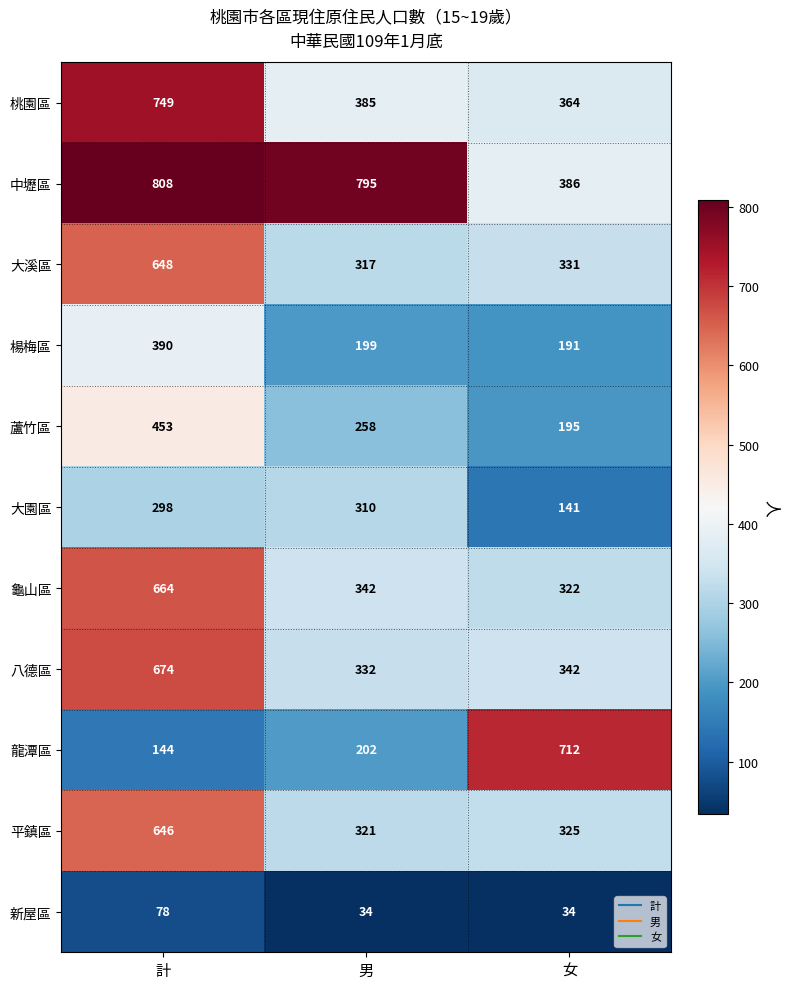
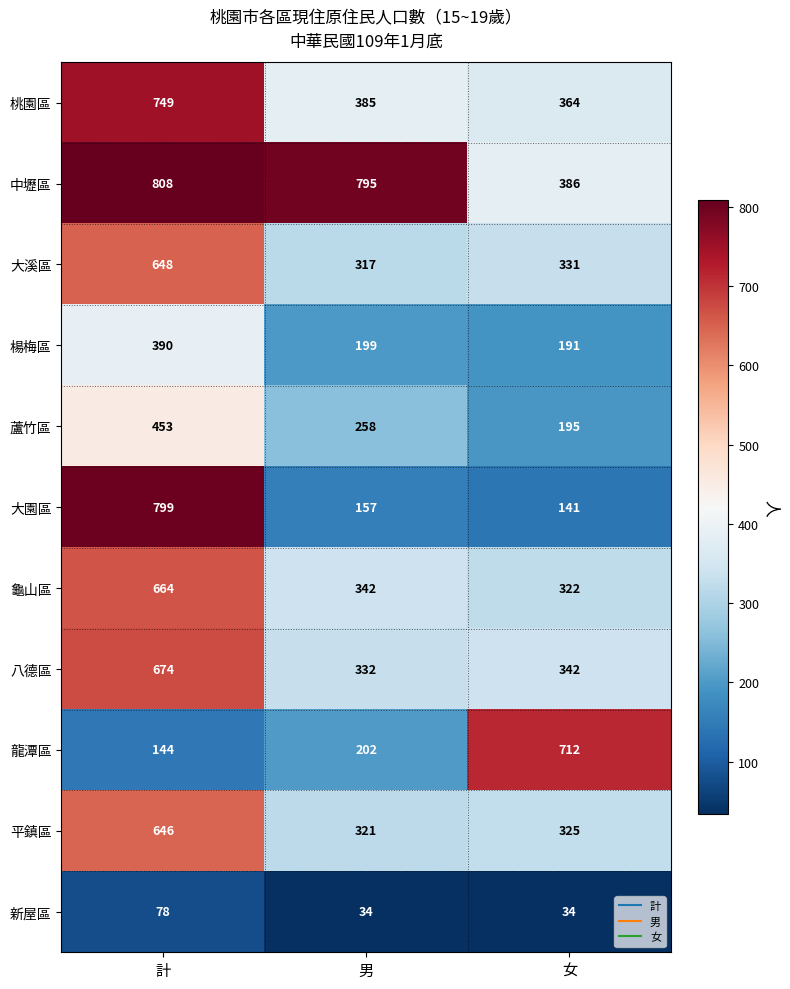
  {
    "桃園區": {
      "計": 749,
      "男": 385,
      "女": 364
    },
    "中壢區": {
      "計": 808,
      "男": 795,
      "女": 386
    },
    "大溪區": {
      "計": 648,
      "男": 317,
      "女": 331
    },
    "楊梅區": {
      "計": 390,
      "男": 199,
      "女": 191
    },
    "蘆竹區": {
      "計": 453,
      "男": 258,
      "女": 195
    },
    "大園區": {
-     "計": 298,
-     "男": 310,
+     "計": 799,
+     "男": 157,
      "女": 141
    },
    "龜山區": {
      "計": 664,
      "男": 342,
      "女": 322
    },
    "八德區": {
      "計": 674,
      "男": 332,
      "女": 342
    },
    "龍潭區": {
      "計": 144,
      "男": 202,
      "女": 712
    },
    "平鎮區": {
      "計": 646,
      "男": 321,
      "女": 325
    },
    "新屋區": {
      "計": 78,
      "男": 34,
      "女": 34
    }
  }
